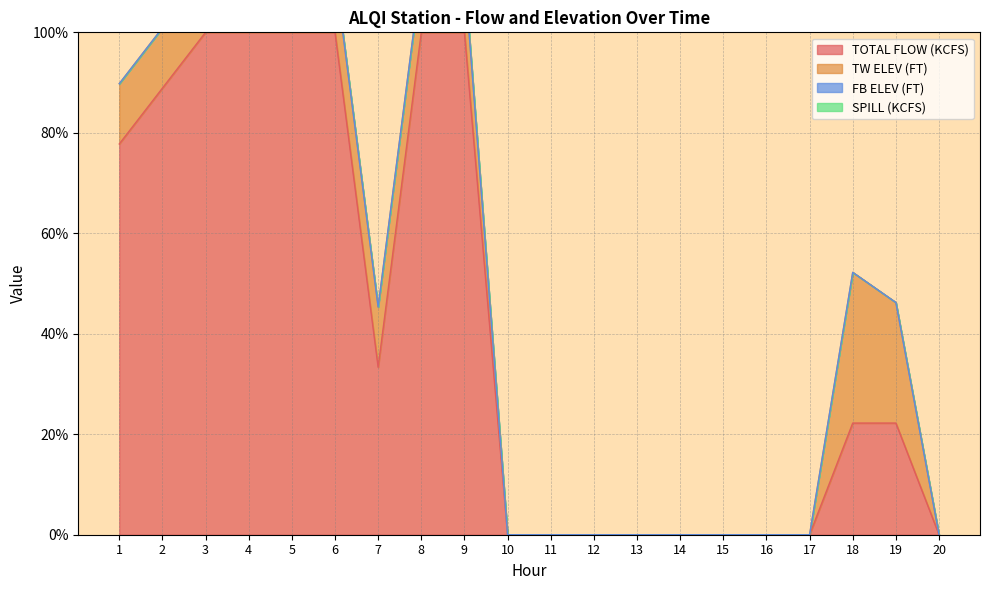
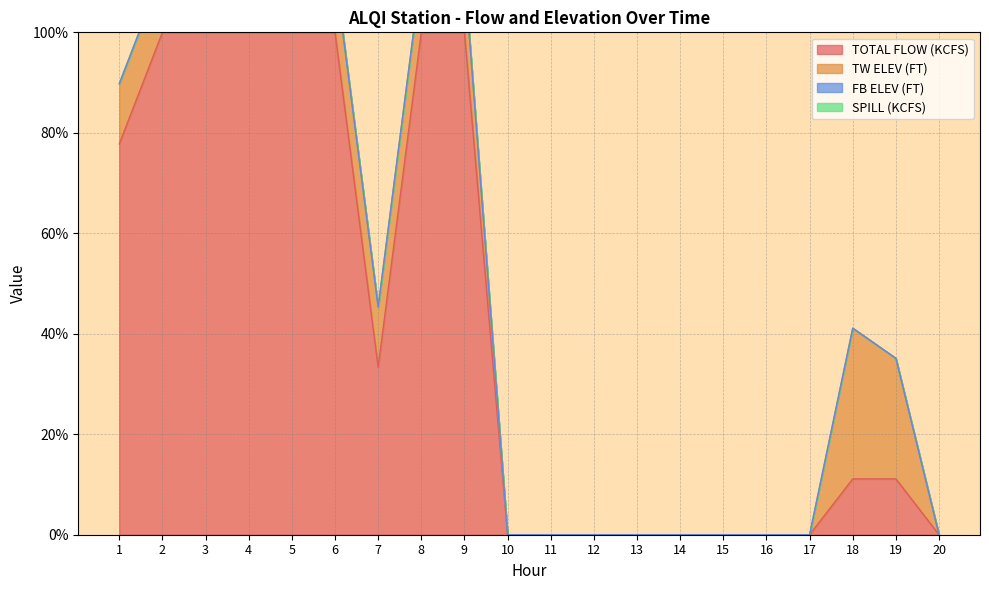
  {
    "TOTAL FLOW (KCFS)": {
      "1": "78%",
-     "2": "89%",
+     "2": "100%",
      "3": "100%",
      "4": "100%",
      "5": "100%",
      "6": "100%",
      "7": "33%",
      "8": "100%",
      "9": "100%",
-     "18": "22%",
-     "19": "22%"
+     "18": "11%",
+     "19": "11%"
    }
  }
